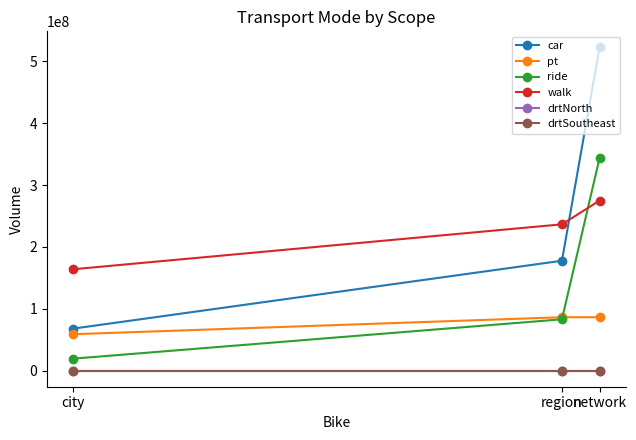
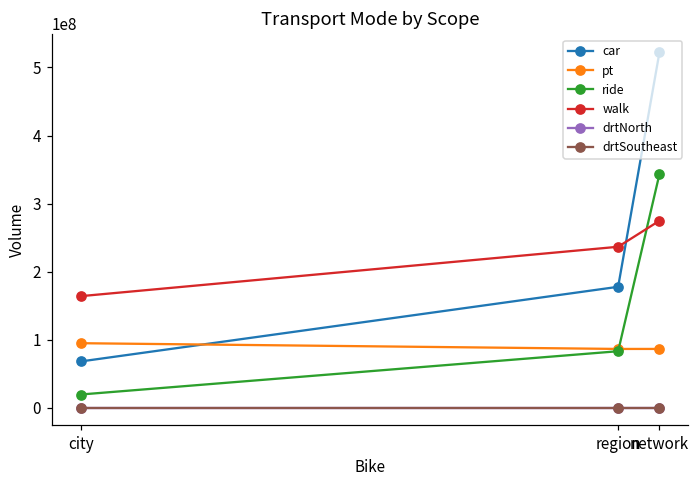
  {
    "car": {
      "city": 70000000
    },
    "pt": {
-     "city": 60000000
+     "city": 90000000
    },
    "ride": {
      "city": 20000000
    },
    "walk": {
      "city": 160000000
    },
    "drtSoutheast": {
      "city": 0
    }
  }
